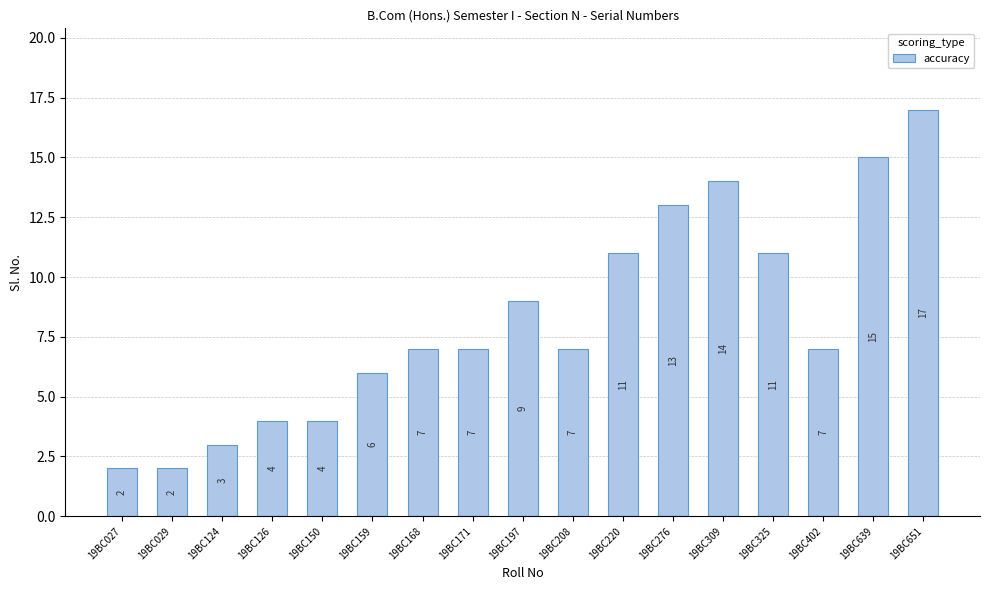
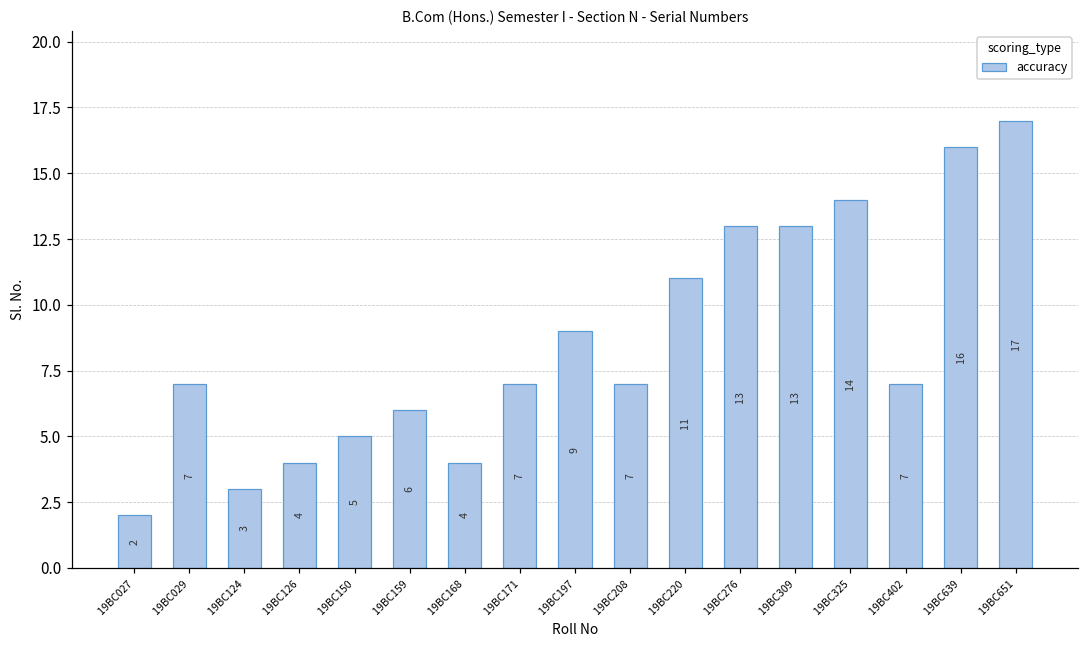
  {
    "19BC027": 2,
-   "19BC029": 2,
+   "19BC029": 7,
    "19BC124": 3,
    "19BC126": 4,
-   "19BC150": 4,
+   "19BC150": 5,
    "19BC159": 6,
-   "19BC168": 7,
+   "19BC168": 4,
    "19BC171": 7,
    "19BC197": 9,
    "19BC208": 7,
    "19BC220": 11,
    "19BC276": 13,
-   "19BC309": 14,
-   "19BC325": 11,
+   "19BC309": 13,
+   "19BC325": 14,
    "19BC402": 7,
-   "19BC639": 15,
+   "19BC639": 16,
    "19BC651": 17
  }
